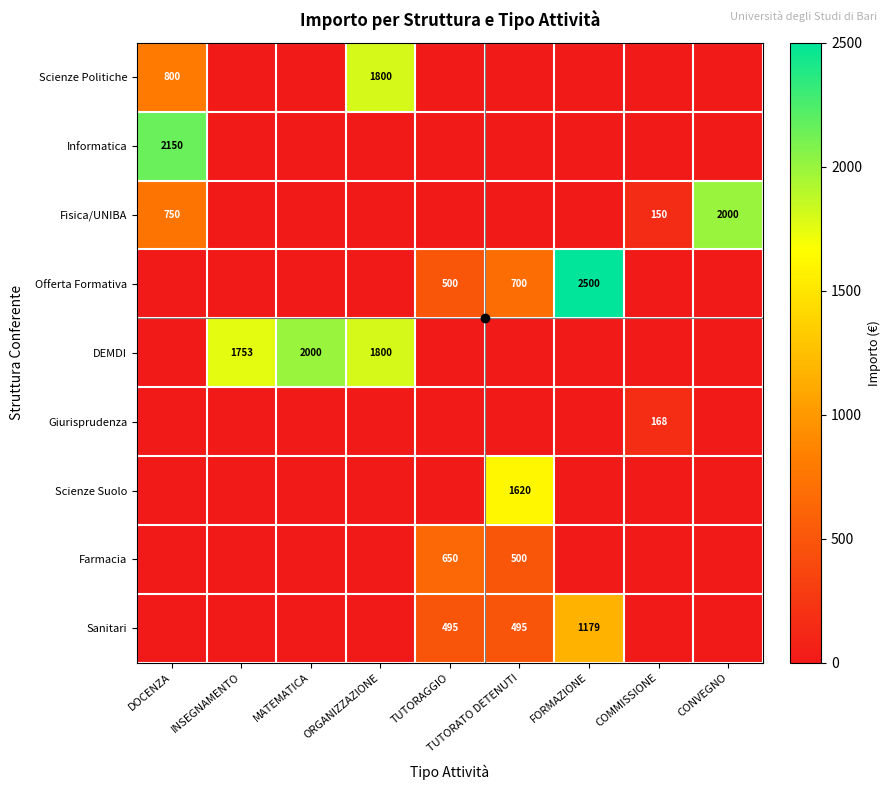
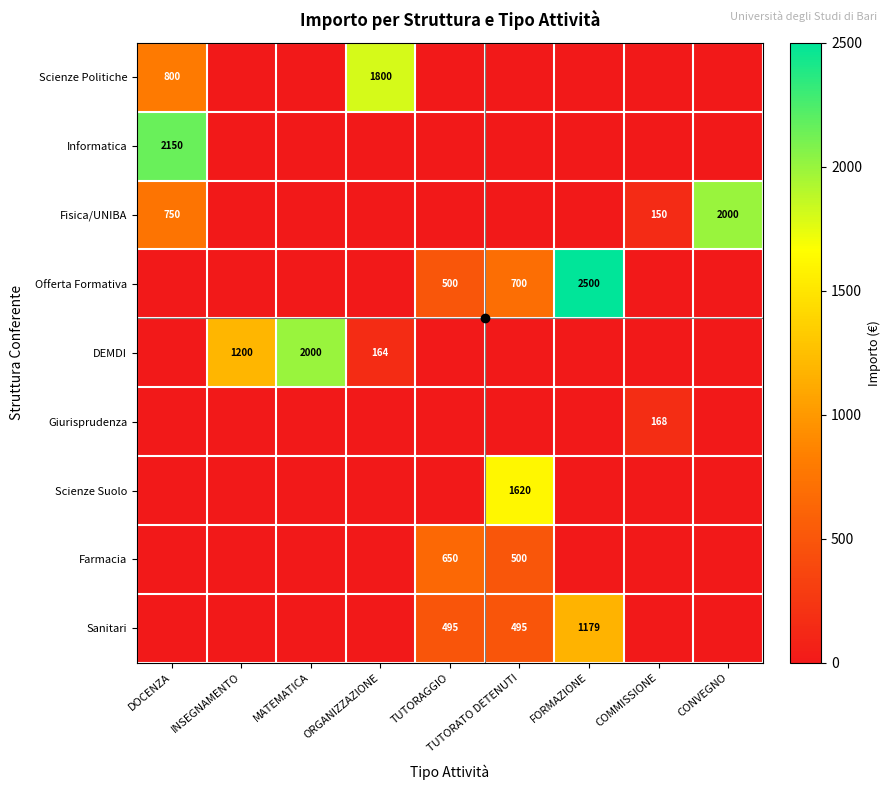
  {
    "Scienze Politiche": {
      "DOCENZA": 800,
      "ORGANIZZAZIONE": 1800
    },
    "Informatica": {
      "DOCENZA": 2150
    },
    "Fisica/UNIBA": {
      "DOCENZA": 750,
      "COMMISSIONE": 150,
      "CONVEGNO": 2000
    },
    "Offerta Formativa": {
      "TUTORAGGIO": 500,
      "TUTORATO DETENUTI": 700,
      "FORMAZIONE": 2500
    },
    "DEMDI": {
-     "INSEGNAMENTO": 1753,
+     "INSEGNAMENTO": 1200,
      "MATEMATICA": 2000,
-     "ORGANIZZAZIONE": 1800
+     "ORGANIZZAZIONE": 164
    },
    "Giurisprudenza": {
      "COMMISSIONE": 168
    },
    "Scienze Suolo": {
      "TUTORATO DETENUTI": 1620
    },
    "Farmacia": {
      "TUTORAGGIO": 650,
      "TUTORATO DETENUTI": 500
    },
    "Sanitari": {
      "TUTORAGGIO": 495,
      "TUTORATO DETENUTI": 495,
      "FORMAZIONE": 1179
    }
  }
